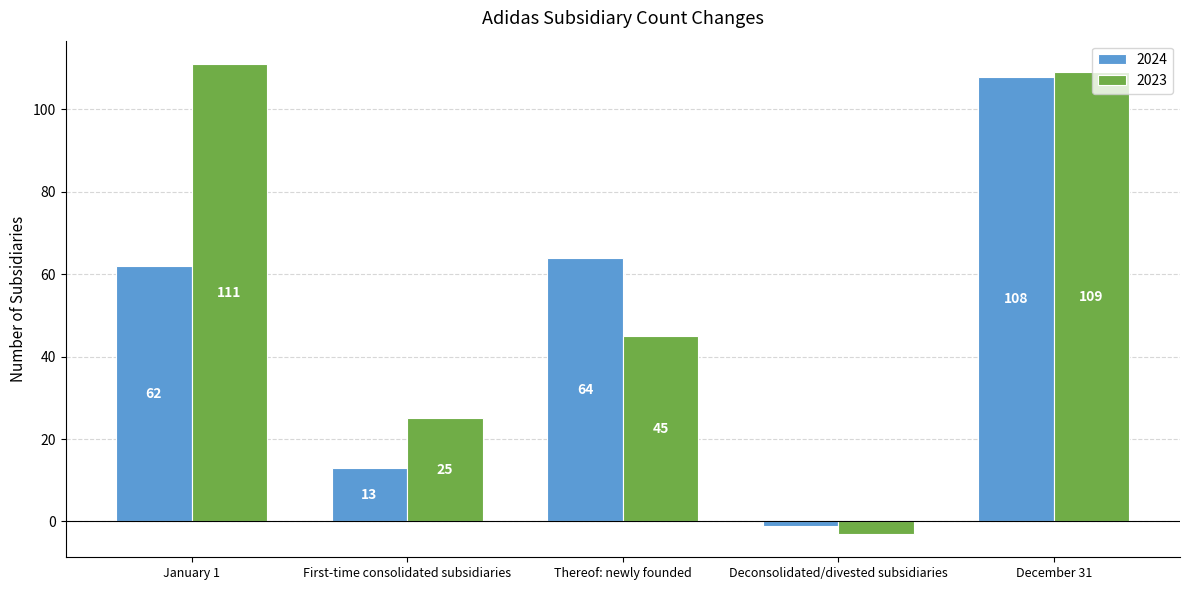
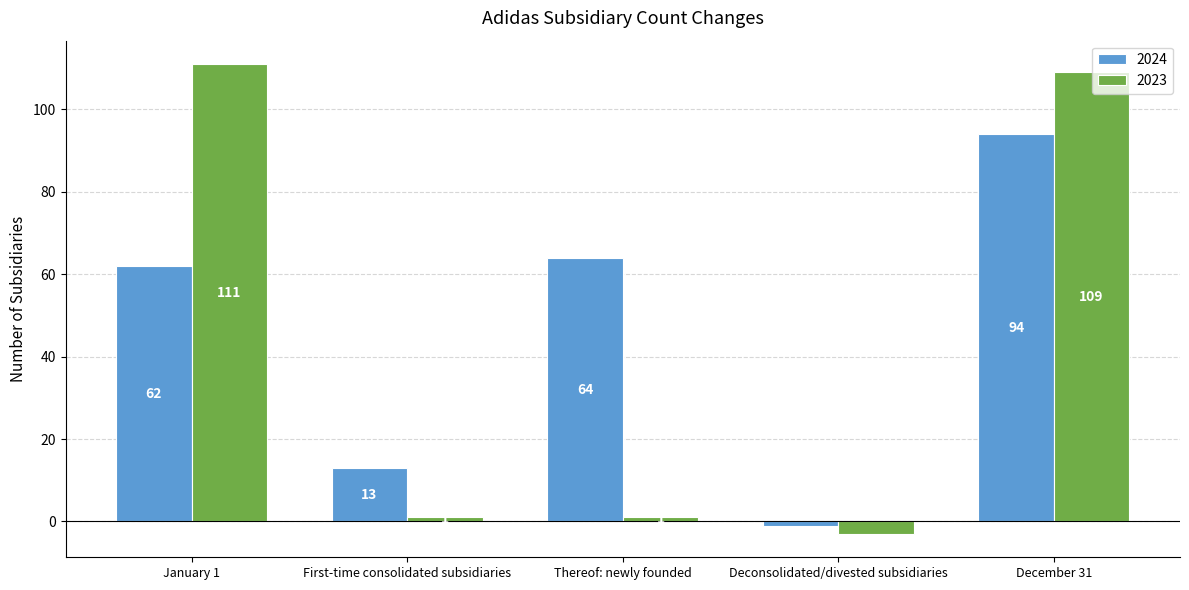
  {
    "2024": {
      "January 1": 62,
      "First-time consolidated subsidiaries": 13,
      "Thereof: newly founded": 64,
-     "December 31": 108
+     "December 31": 94
    },
    "2023": {
-     "First-time consolidated subsidiaries": 25,
-     "Thereof: newly founded": 45,
+     "First-time consolidated subsidiaries": 1,
+     "Thereof: newly founded": 1,
      "Deconsolidated/divested subsidiaries": -3
    }
  }
